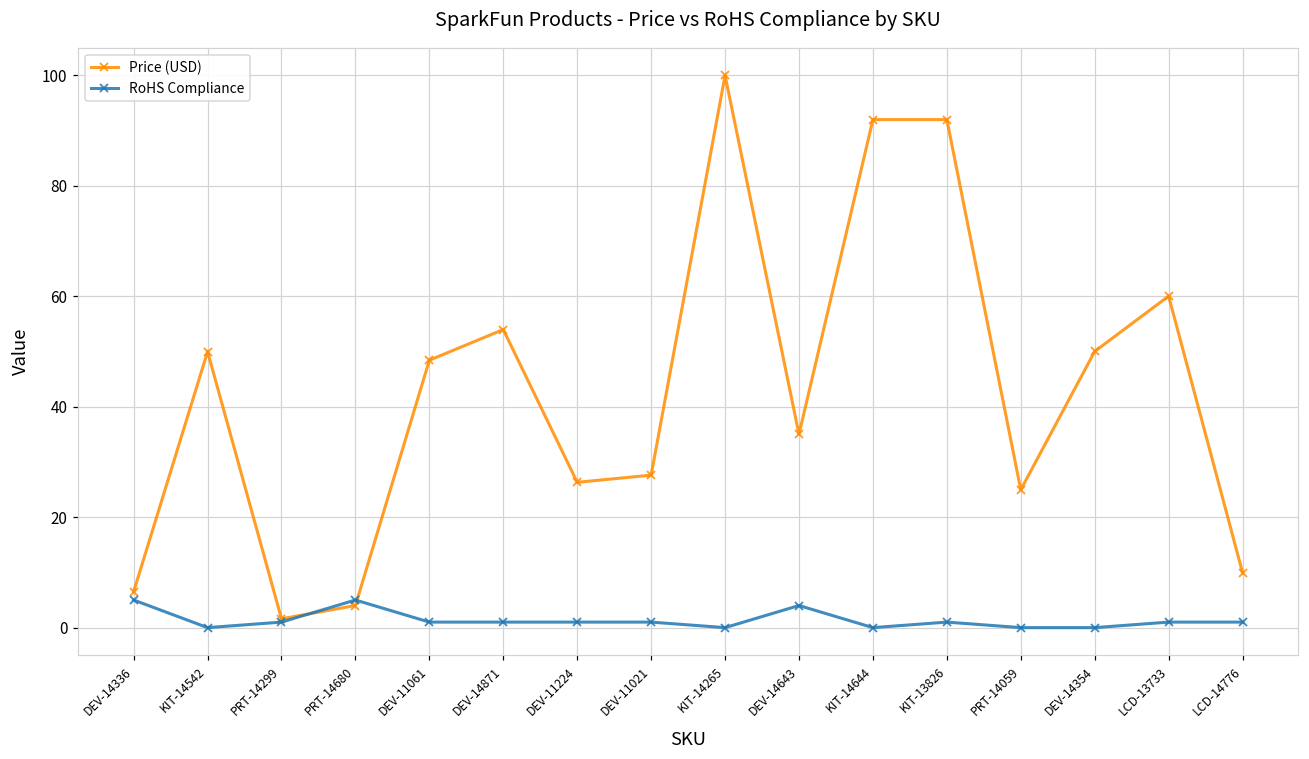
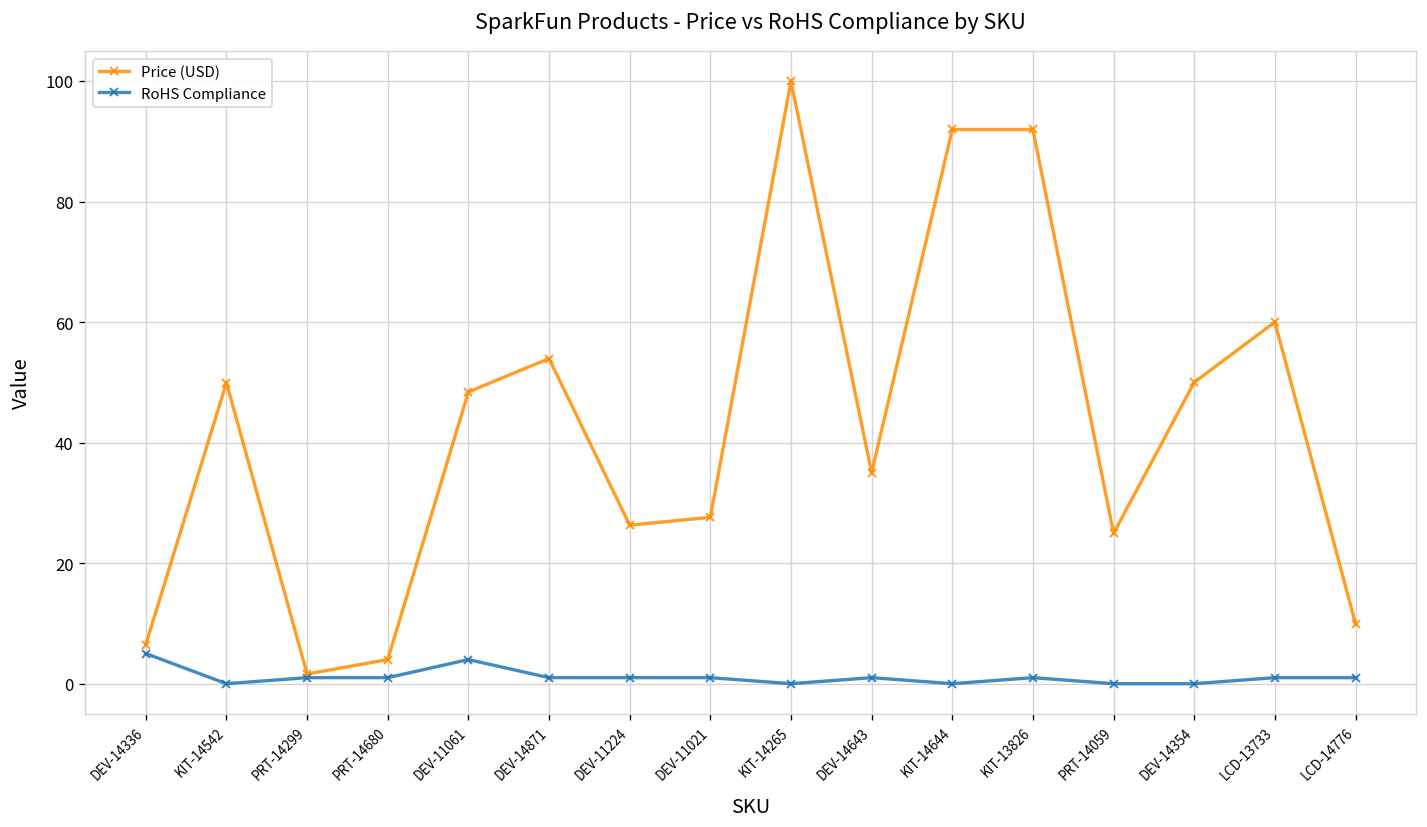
  {
    "Price (USD)": {
      "DEV-14336": 7,
      "KIT-14542": 50,
      "PRT-14299": 2,
      "PRT-14680": 4,
      "DEV-11061": 48,
      "DEV-14871": 54,
      "DEV-11224": 26,
      "DEV-11021": 28,
      "KIT-14265": 100,
      "DEV-14643": 35,
      "KIT-14644": 92,
      "KIT-13826": 92,
      "PRT-14059": 25,
      "DEV-14354": 50,
      "LCD-13733": 60,
      "LCD-14776": 10
    },
    "RoHS Compliance": {
      "DEV-14336": 5,
      "KIT-14542": 0,
      "PRT-14299": 1,
-     "PRT-14680": 5,
-     "DEV-11061": 1,
+     "PRT-14680": 1,
+     "DEV-11061": 4,
      "DEV-14871": 1,
      "DEV-11224": 1,
      "DEV-11021": 1,
      "KIT-14265": 0,
-     "DEV-14643": 4,
+     "DEV-14643": 1,
      "KIT-14644": 0,
      "KIT-13826": 1,
      "PRT-14059": 0,
      "DEV-14354": 0,
      "LCD-13733": 1,
      "LCD-14776": 1
    }
  }
